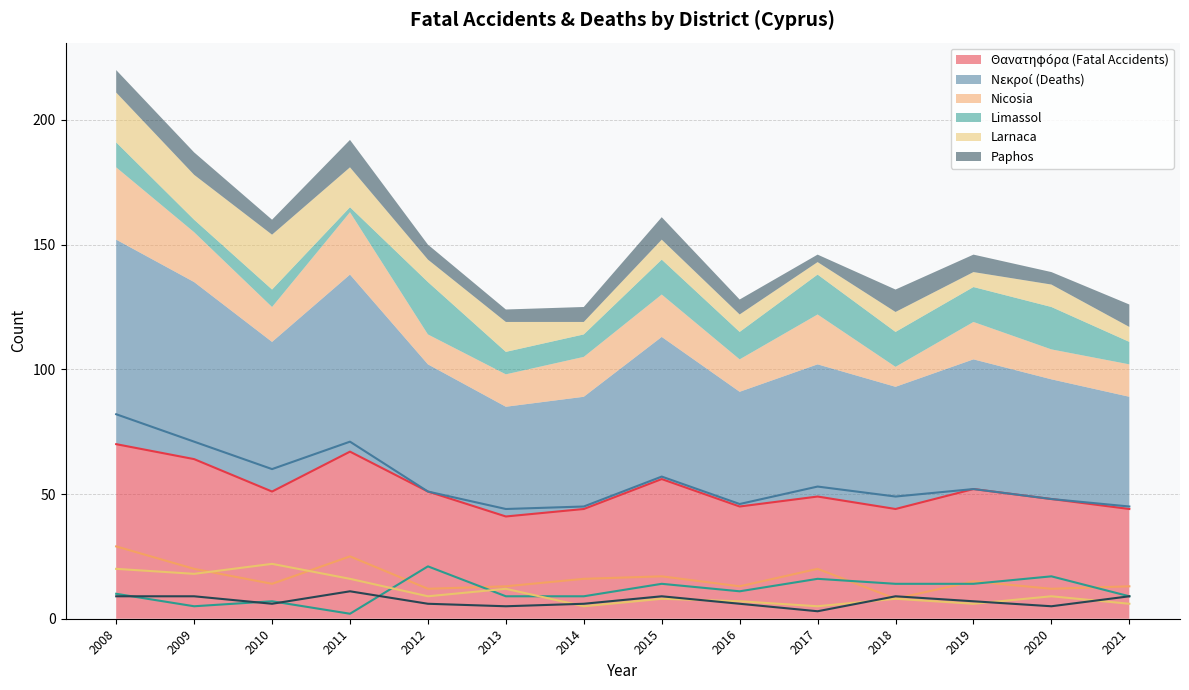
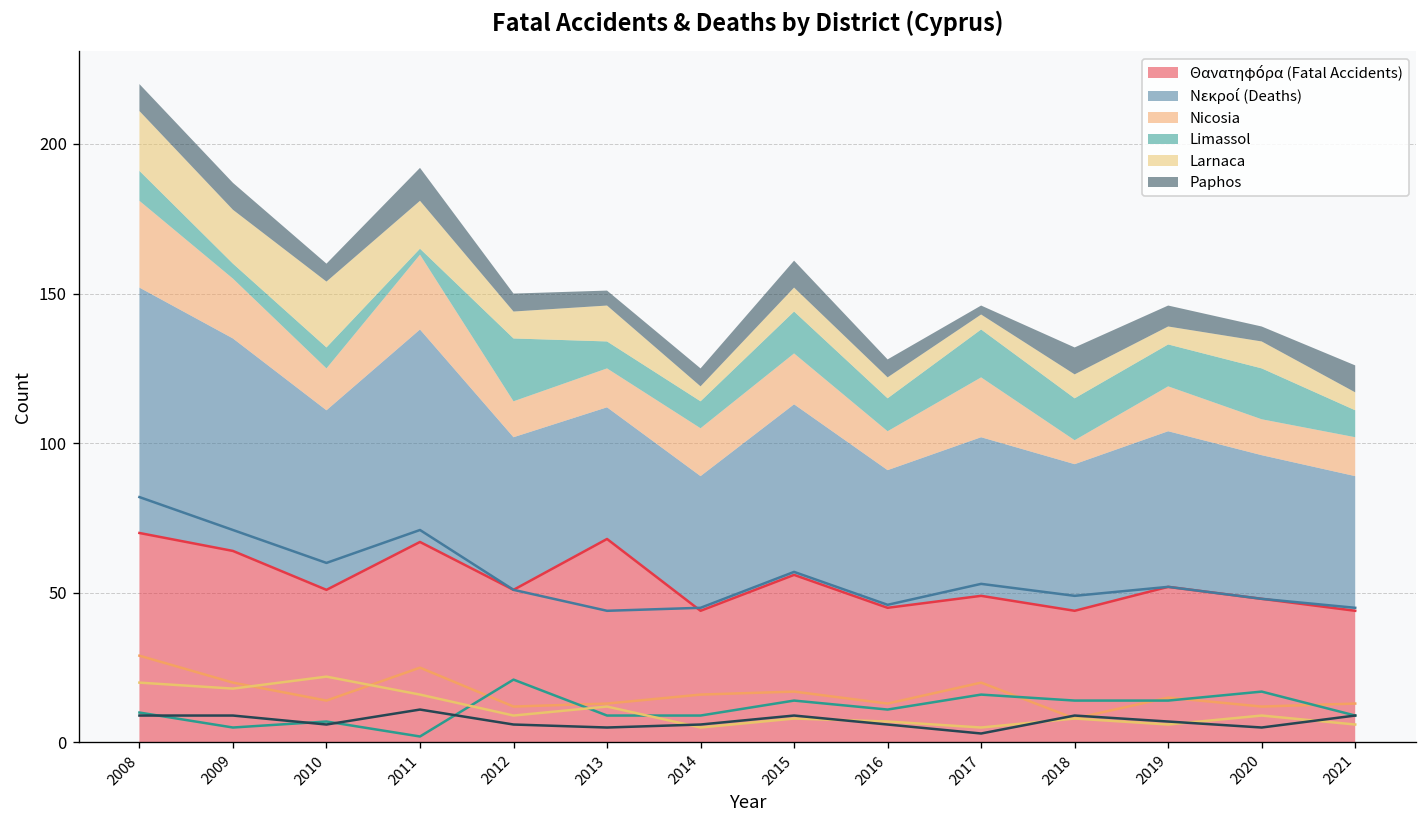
  {
    "Θανατηφόρα (Fatal Accidents)": {
      "2008": 70,
      "2009": 64,
      "2010": 51,
      "2011": 67,
-     "2013": 41,
+     "2013": 68,
      "2017": 49,
      "2018": 44
    }
  }
